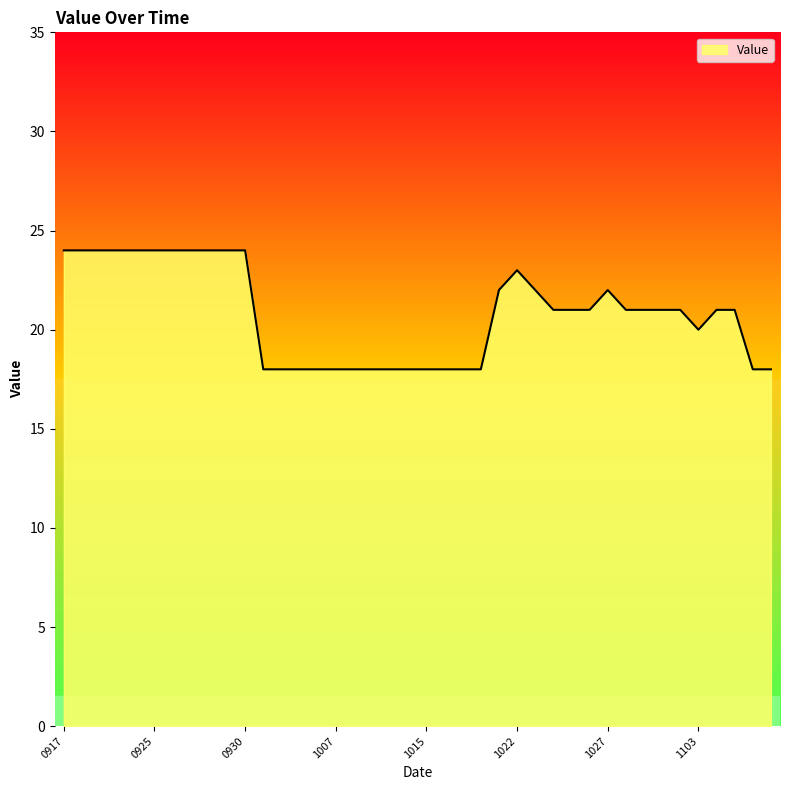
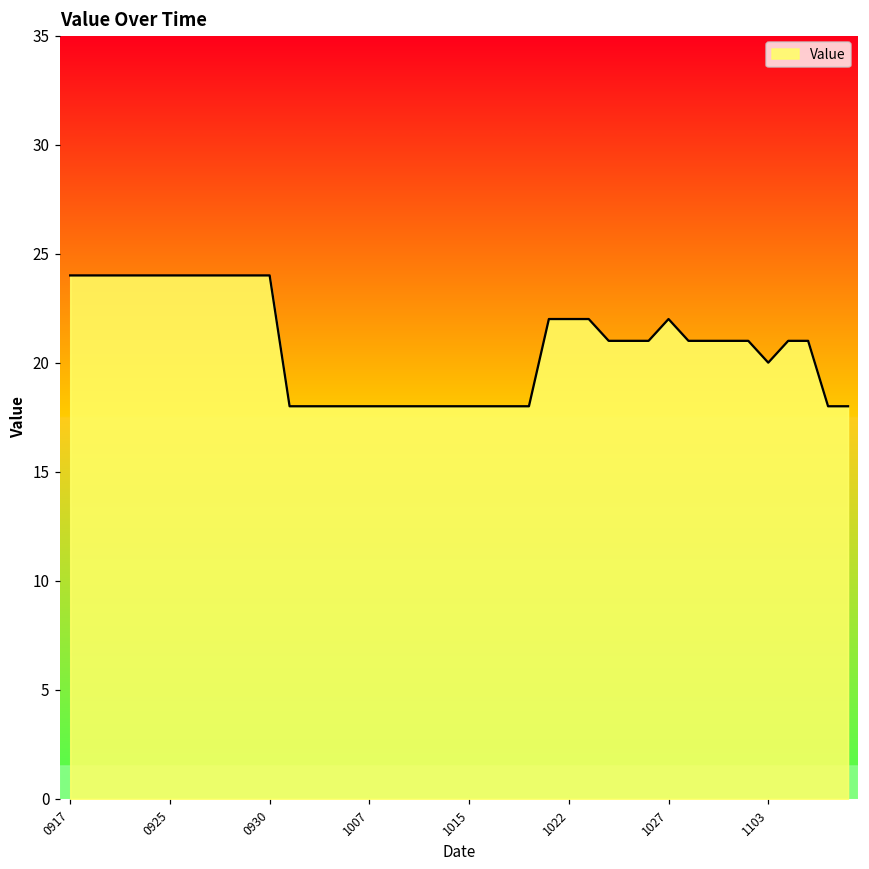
  {
    "0917": 24,
    "0925": 24,
    "0930": 24,
    "1007": 18,
    "1015": 18,
-   "1022": 23,
+   "1022": 22,
    "1027": 22,
    "1103": 20
  }
